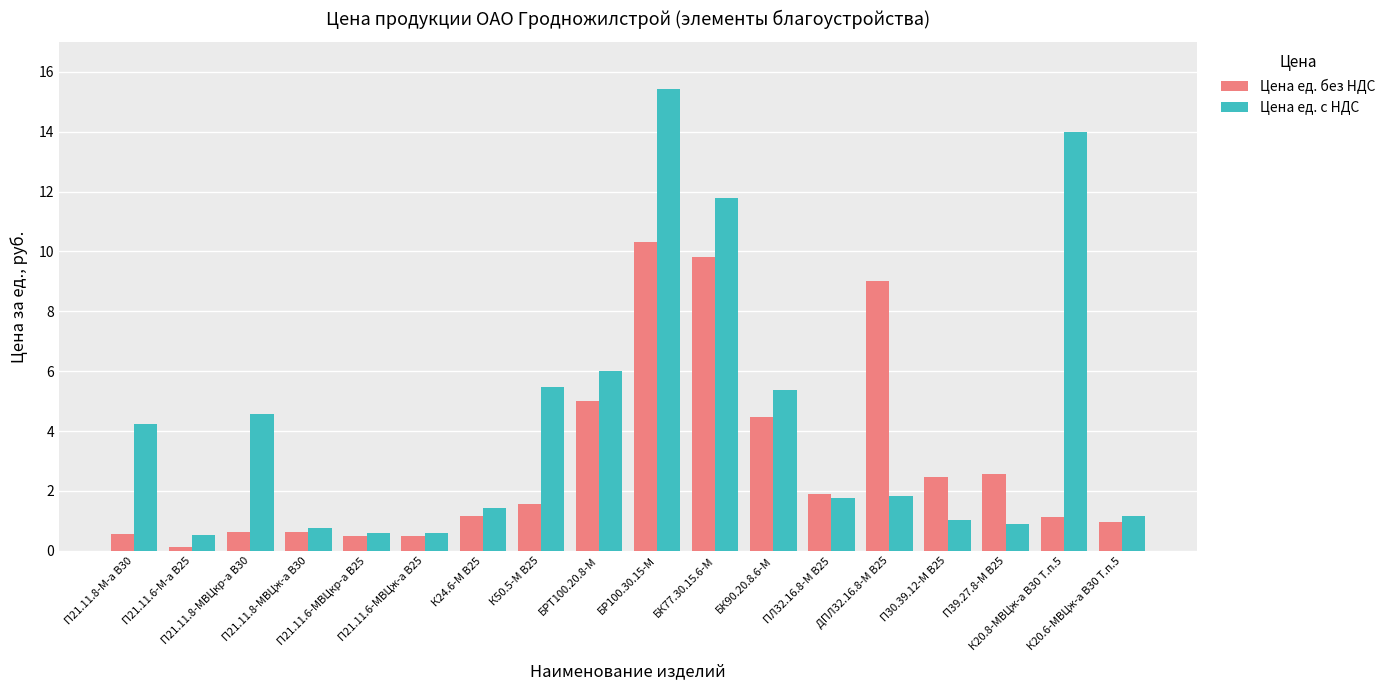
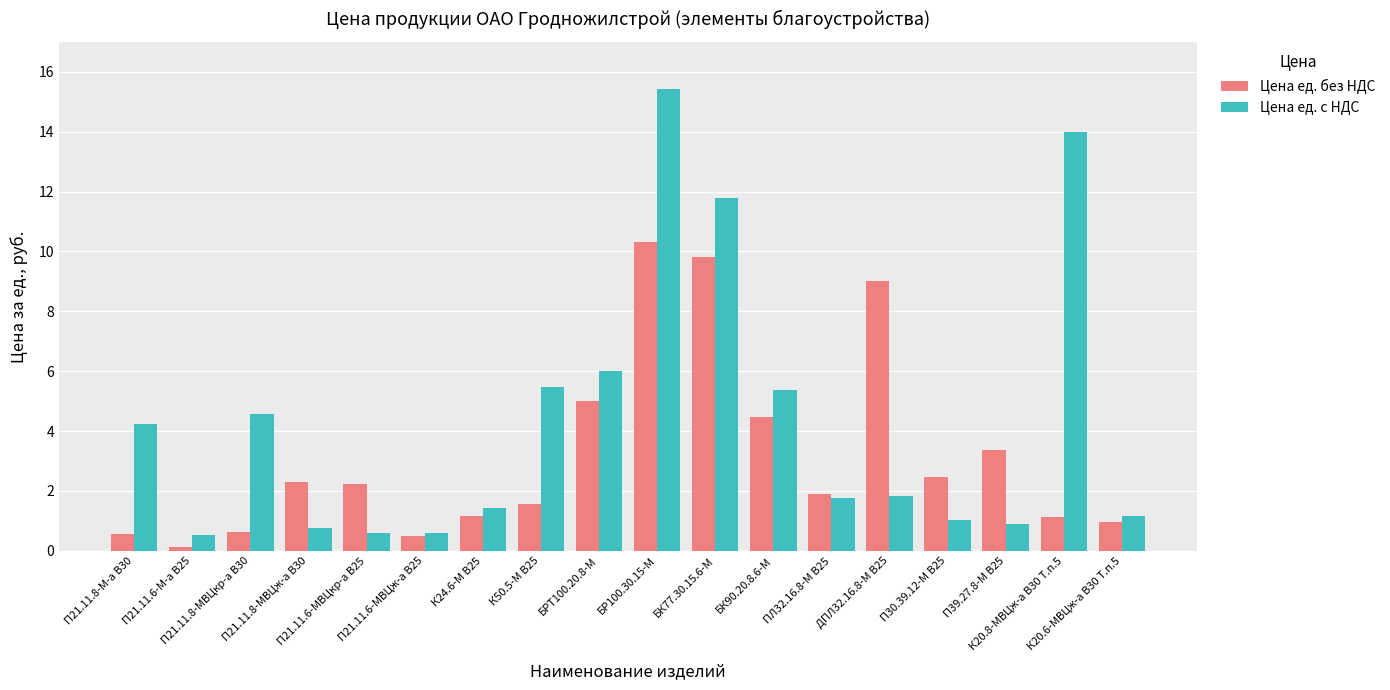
  {
    "Цена ед. без НДС": {
      "П21.11.8-М-а В30": 0.6,
      "П21.11.6-М-а В25": 0.1,
      "П21.11.8-МВЦкр-а В30": 0.6,
-     "П21.11.8-МВЦж-а В30": 0.6,
-     "П21.11.6-МВЦкр-а В25": 0.5,
+     "П21.11.8-МВЦж-а В30": 2.3,
+     "П21.11.6-МВЦкр-а В25": 2.2,
      "П21.11.6-МВЦж-а В25": 0.5,
      "К24.6-М В25": 1.2,
      "К50.5-М В25": 1.6,
      "БРТ100.20.8-М": 5.0,
      "БР100.30.15-М": 10.3,
      "БК77.30.15.6-М": 9.8,
      "БК90.20.8.6-М": 4.5,
      "ПЛ32.16.8-М В25": 1.9,
      "ДПЛ32.16.8-М В25": 9.0,
      "П30.39.12-М В25": 2.5,
-     "П39.27.8-М В25": 2.6,
+     "П39.27.8-М В25": 3.4,
      "К20.8-МВЦж-а В30 Т.п.5": 1.1,
      "К20.6-МВЦж-а В30 Т.п.5": 1.0
    },
    "Цена ед. с НДС": {
      "П21.11.8-М-а В30": 4.2,
      "П21.11.6-М-а В25": 0.5,
      "П21.11.8-МВЦкр-а В30": 4.6,
      "П21.11.8-МВЦж-а В30": 0.8,
      "П21.11.6-МВЦкр-а В25": 0.6,
      "П21.11.6-МВЦж-а В25": 0.6,
      "К24.6-М В25": 1.4,
      "К50.5-М В25": 5.5,
      "БРТ100.20.8-М": 6.0,
      "БР100.30.15-М": 15.4,
      "БК77.30.15.6-М": 11.8,
      "БК90.20.8.6-М": 5.4,
      "ПЛ32.16.8-М В25": 1.8,
      "ДПЛ32.16.8-М В25": 1.8,
      "П30.39.12-М В25": 1.0,
      "П39.27.8-М В25": 0.9,
      "К20.8-МВЦж-а В30 Т.п.5": 14.0,
      "К20.6-МВЦж-а В30 Т.п.5": 1.2
    }
  }
